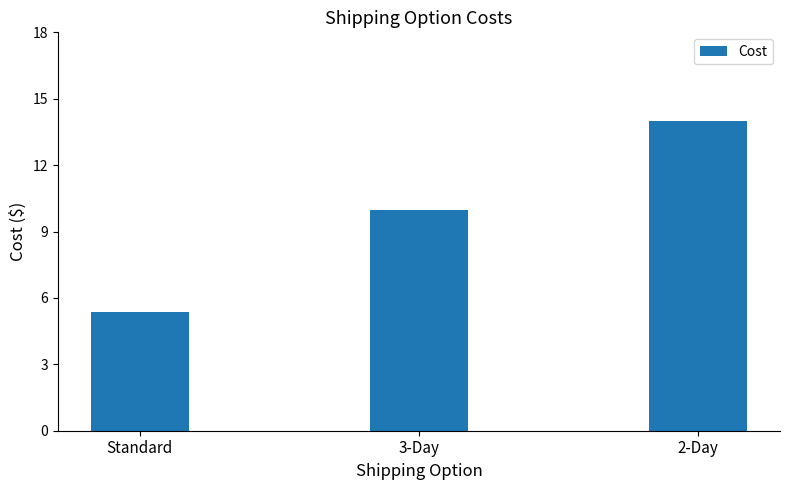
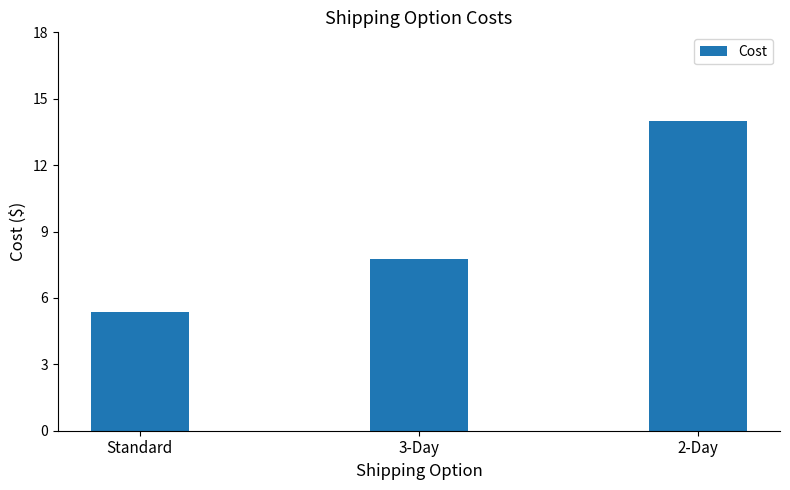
  {
    "Standard": 5.4,
-   "3-Day": 10.0,
+   "3-Day": 7.8,
    "2-Day": 14.0
  }
